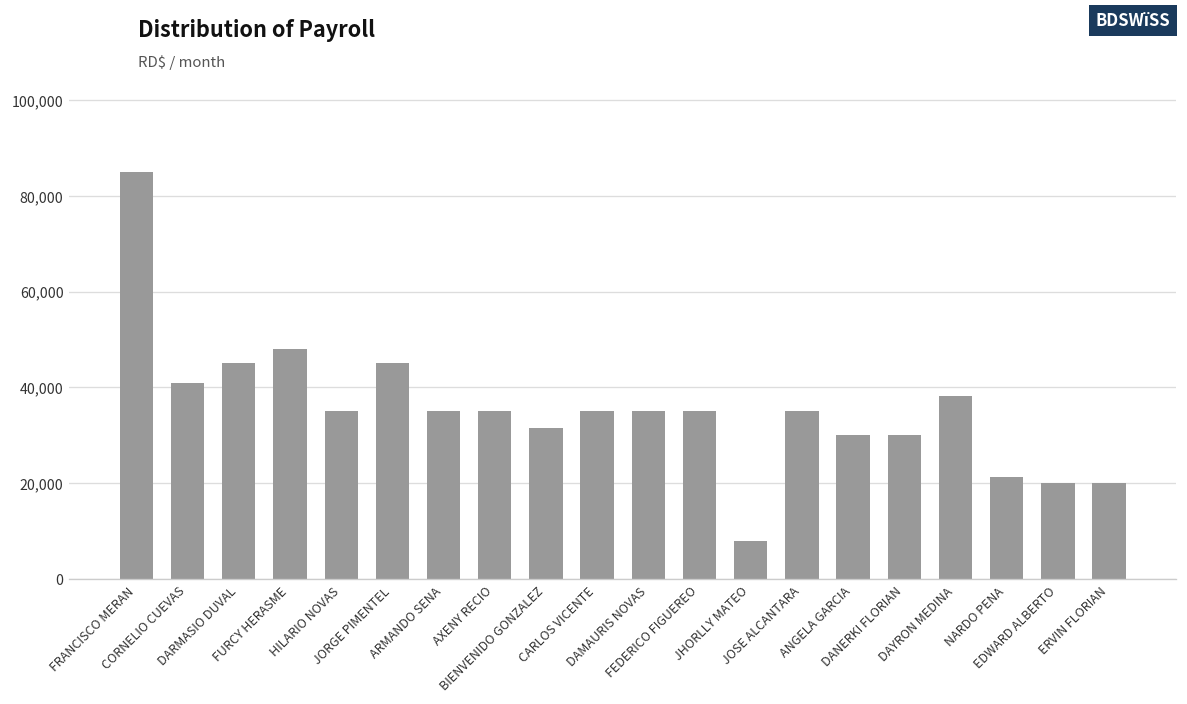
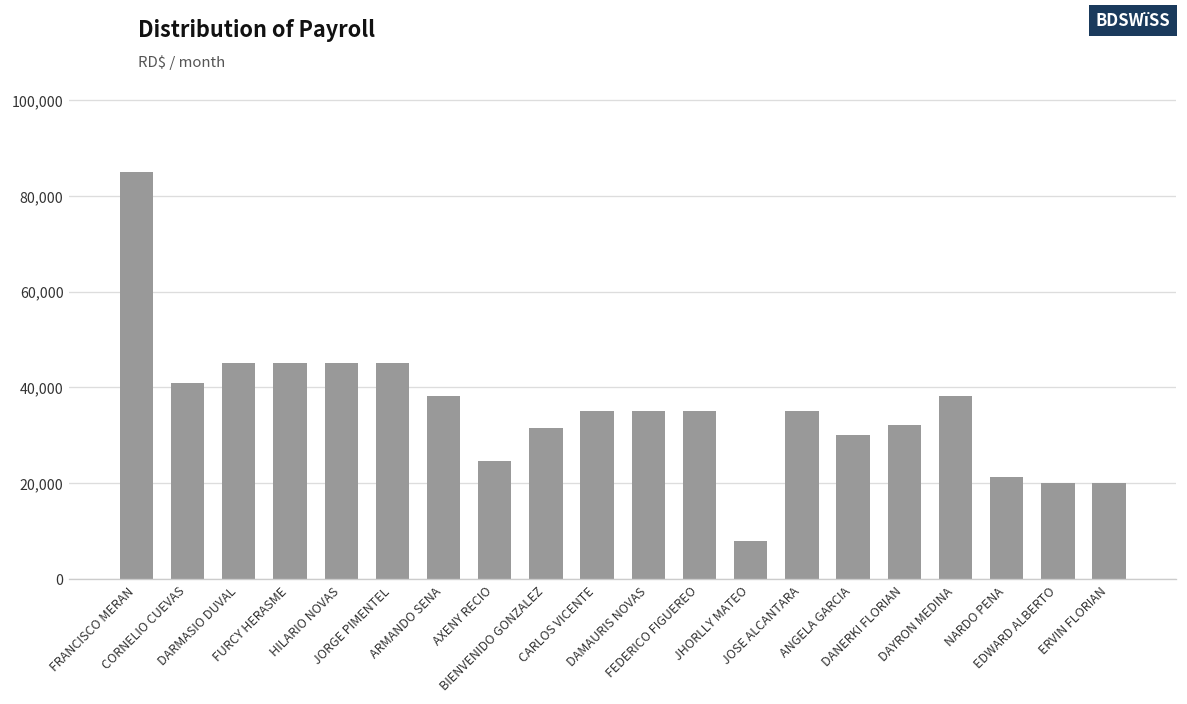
  {
    "FRANCISCO MERAN": "85,000",
    "CORNELIO CUEVAS": "41,000",
    "DARMASIO DUVAL": "45,000",
-   "FURCY HERASME": "48,000",
-   "HILARIO NOVAS": "35,000",
+   "FURCY HERASME": "45,000",
+   "HILARIO NOVAS": "45,000",
    "JORGE PIMENTEL": "45,000",
-   "ARMANDO SENA": "35,000",
-   "AXENY RECIO": "35,000",
+   "ARMANDO SENA": "38,000",
+   "AXENY RECIO": "25,000",
    "BIENVENIDO GONZALEZ": "32,000",
    "CARLOS VICENTE": "35,000",
    "DAMAURIS NOVAS": "35,000",
    "FEDERICO FIGUEREO": "35,000",
    "JHORLLY MATEO": "8,000",
    "JOSE ALCANTARA": "35,000",
    "ANGELA GARCIA": "30,000",
-   "DANERKI FLORIAN": "30,000",
+   "DANERKI FLORIAN": "32,000",
    "DAYRON MEDINA": "38,000",
    "NARDO PENA": "21,000",
    "EDWARD ALBERTO": "20,000",
    "ERVIN FLORIAN": "20,000"
  }
